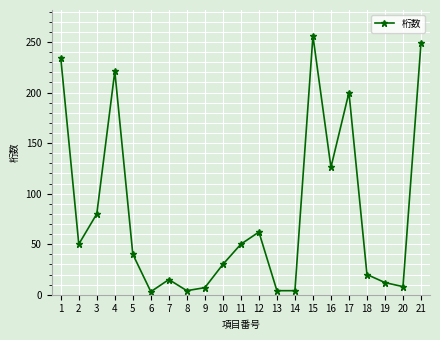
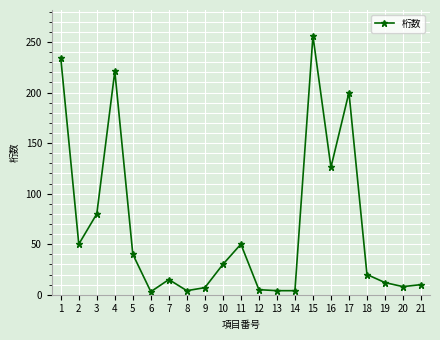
  {
    "1": 234,
    "2": 50,
    "3": 80,
    "4": 221,
    "5": 40,
    "6": 3,
    "7": 15,
    "8": 4,
    "9": 7,
    "10": 30,
    "11": 50,
-   "12": 62,
+   "12": 5,
    "13": 4,
    "14": 4,
    "15": 256,
    "16": 126,
    "17": 200,
    "18": 20,
    "19": 12,
    "20": 8,
-   "21": 249
+   "21": 10
  }
